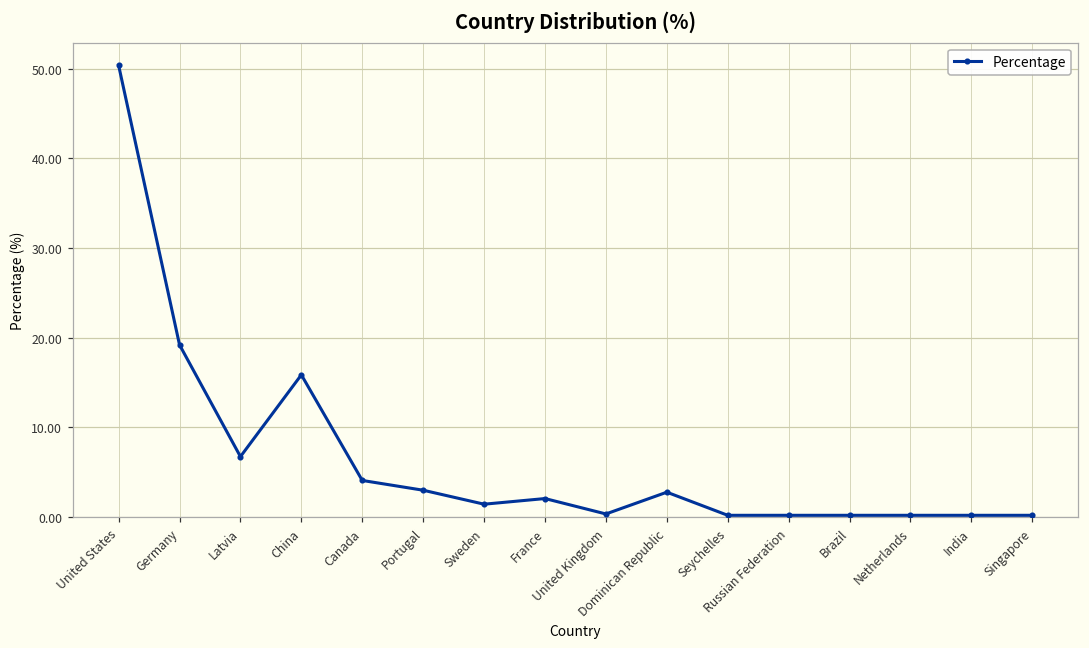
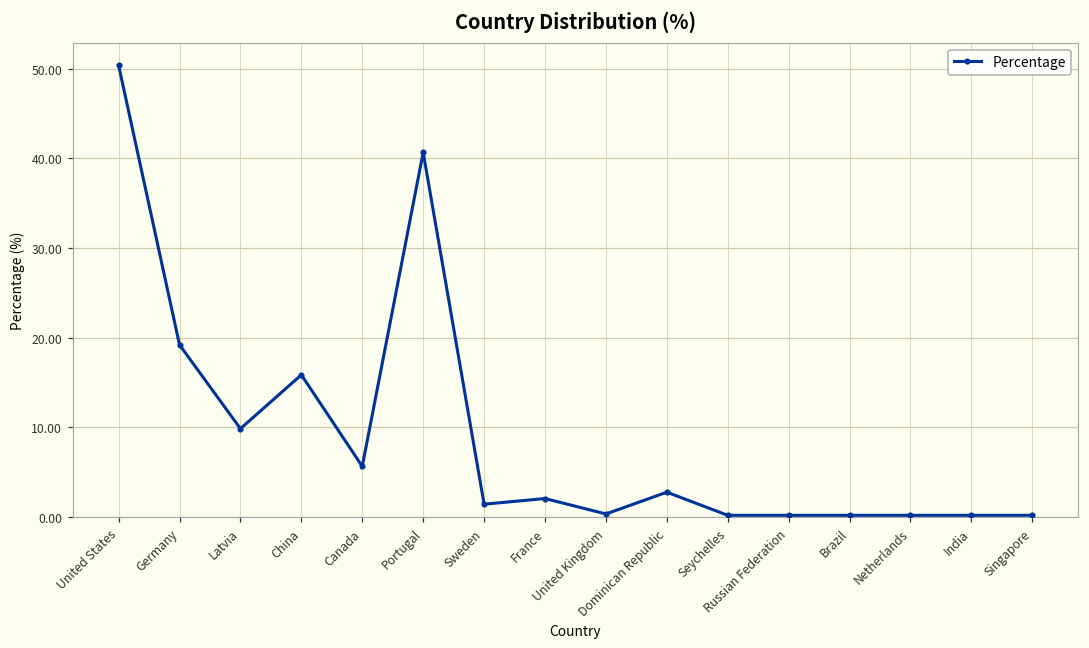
  {
    "United States": 50,
    "Germany": 19,
-   "Latvia": 7,
+   "Latvia": 10,
    "China": 16,
-   "Canada": 4,
-   "Portugal": 3,
+   "Canada": 6,
+   "Portugal": 41,
    "Sweden": 1,
    "France": 2,
    "United Kingdom": 0,
    "Dominican Republic": 3,
    "Seychelles": 0,
    "Russian Federation": 0,
    "Brazil": 0,
    "Netherlands": 0,
    "India": 0,
    "Singapore": 0
  }
